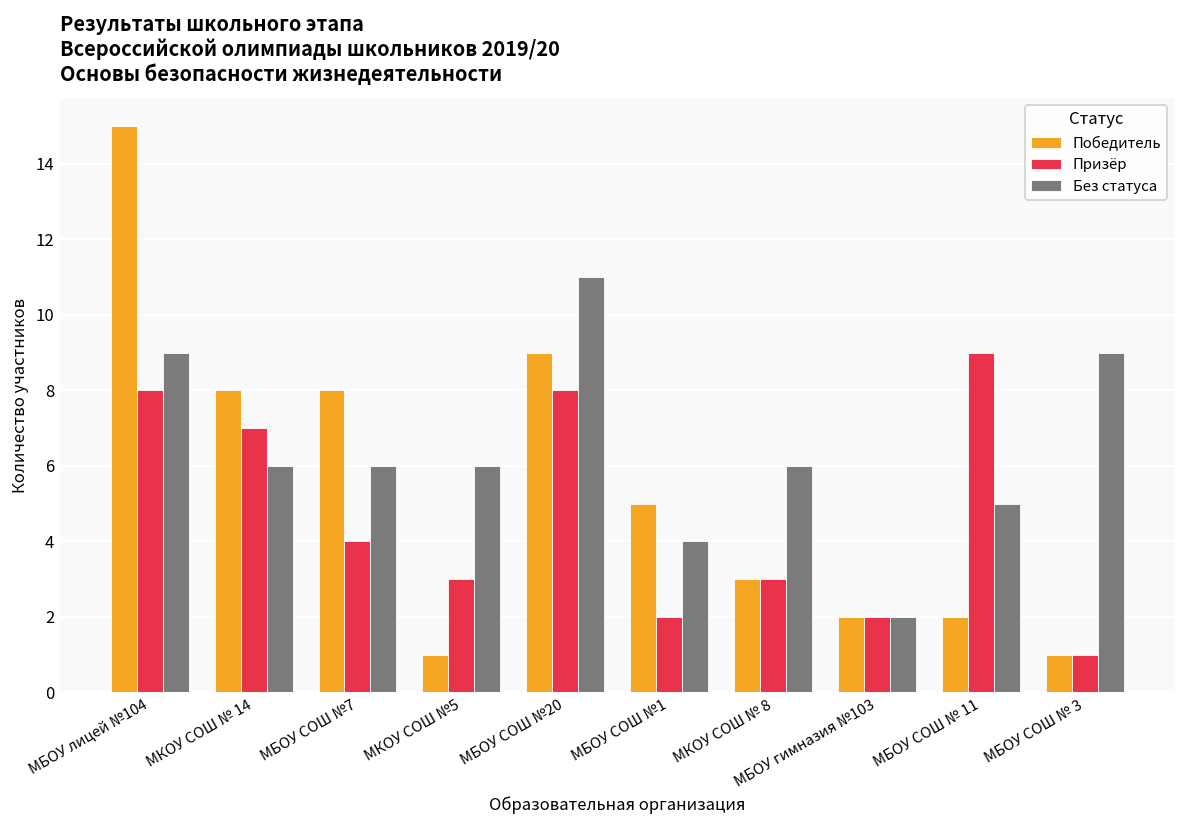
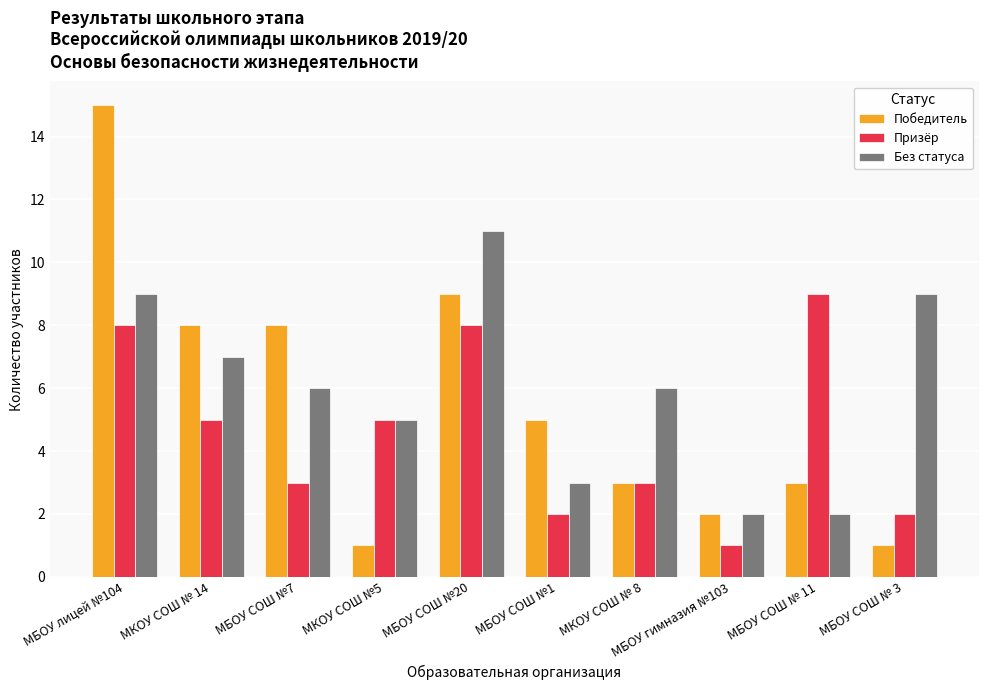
  {
    "Победитель": {
      "МБОУ лицей №104": 15,
      "МКОУ СОШ № 14": 8,
      "МБОУ СОШ №7": 8,
      "МКОУ СОШ №5": 1,
      "МБОУ СОШ №20": 9,
      "МБОУ СОШ №1": 5,
      "МКОУ СОШ № 8": 3,
      "МБОУ гимназия №103": 2,
-     "МБОУ СОШ № 11": 2,
+     "МБОУ СОШ № 11": 3,
      "МБОУ СОШ № 3": 1
    },
    "Призёр": {
      "МБОУ лицей №104": 8,
-     "МКОУ СОШ № 14": 7,
-     "МБОУ СОШ №7": 4,
-     "МКОУ СОШ №5": 3,
+     "МКОУ СОШ № 14": 5,
+     "МБОУ СОШ №7": 3,
+     "МКОУ СОШ №5": 5,
      "МБОУ СОШ №20": 8,
      "МБОУ СОШ №1": 2,
      "МКОУ СОШ № 8": 3,
-     "МБОУ гимназия №103": 2,
+     "МБОУ гимназия №103": 1,
      "МБОУ СОШ № 11": 9,
-     "МБОУ СОШ № 3": 1
+     "МБОУ СОШ № 3": 2
    },
    "Без статуса": {
      "МБОУ лицей №104": 9,
-     "МКОУ СОШ № 14": 6,
+     "МКОУ СОШ № 14": 7,
      "МБОУ СОШ №7": 6,
-     "МКОУ СОШ №5": 6,
+     "МКОУ СОШ №5": 5,
      "МБОУ СОШ №20": 11,
-     "МБОУ СОШ №1": 4,
+     "МБОУ СОШ №1": 3,
      "МКОУ СОШ № 8": 6,
      "МБОУ гимназия №103": 2,
-     "МБОУ СОШ № 11": 5,
+     "МБОУ СОШ № 11": 2,
      "МБОУ СОШ № 3": 9
    }
  }
